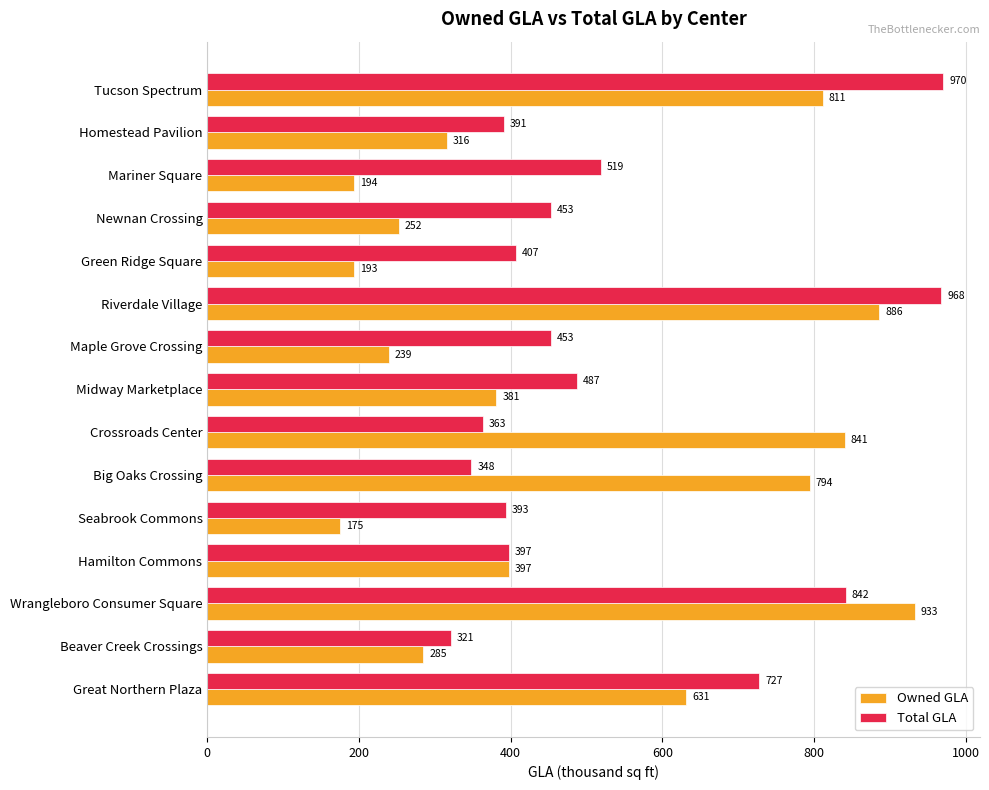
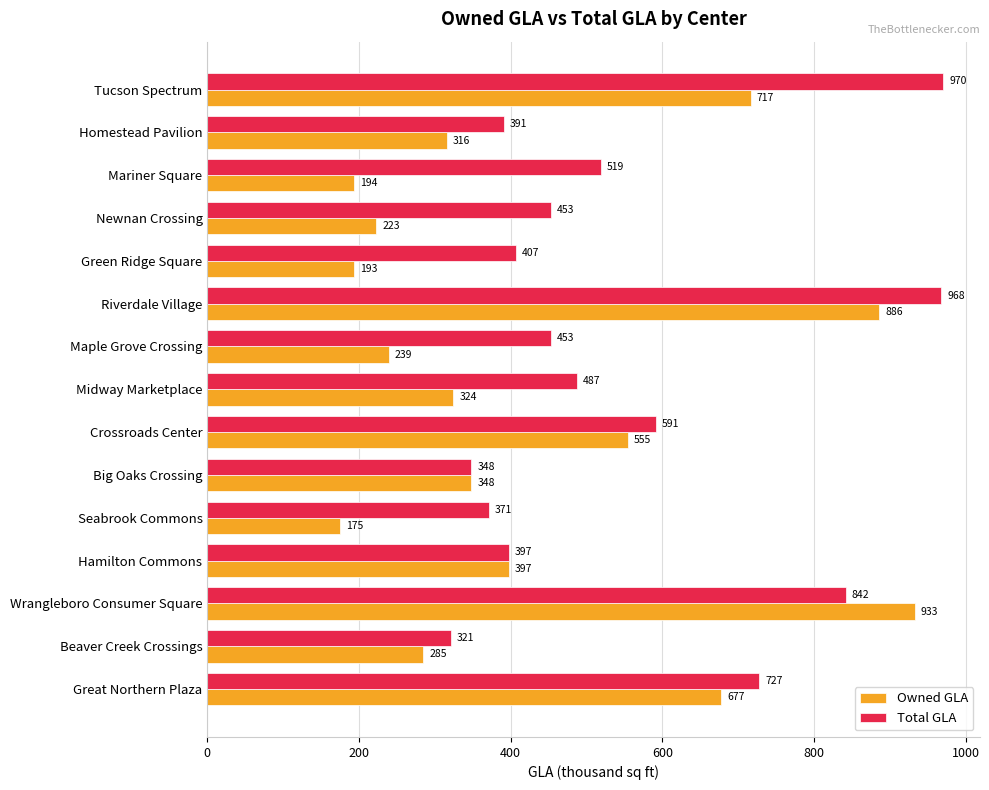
  {
    "Owned GLA": {
-     "Tucson Spectrum": 811,
+     "Tucson Spectrum": 717,
      "Homestead Pavilion": 316,
      "Mariner Square": 194,
-     "Newnan Crossing": 252,
+     "Newnan Crossing": 223,
      "Green Ridge Square": 193,
      "Riverdale Village": 886,
      "Maple Grove Crossing": 239,
-     "Midway Marketplace": 381,
-     "Crossroads Center": 841,
-     "Big Oaks Crossing": 794,
+     "Midway Marketplace": 324,
+     "Crossroads Center": 555,
+     "Big Oaks Crossing": 348,
      "Seabrook Commons": 175,
      "Hamilton Commons": 397,
      "Wrangleboro Consumer Square": 933,
      "Beaver Creek Crossings": 285,
-     "Great Northern Plaza": 631
+     "Great Northern Plaza": 677
    },
    "Total GLA": {
      "Tucson Spectrum": 970,
      "Homestead Pavilion": 391,
      "Mariner Square": 519,
      "Newnan Crossing": 453,
      "Green Ridge Square": 407,
      "Riverdale Village": 968,
      "Maple Grove Crossing": 453,
      "Midway Marketplace": 487,
-     "Crossroads Center": 363,
+     "Crossroads Center": 591,
      "Big Oaks Crossing": 348,
-     "Seabrook Commons": 393,
+     "Seabrook Commons": 371,
      "Hamilton Commons": 397,
      "Wrangleboro Consumer Square": 842,
      "Beaver Creek Crossings": 321,
      "Great Northern Plaza": 727
    }
  }
